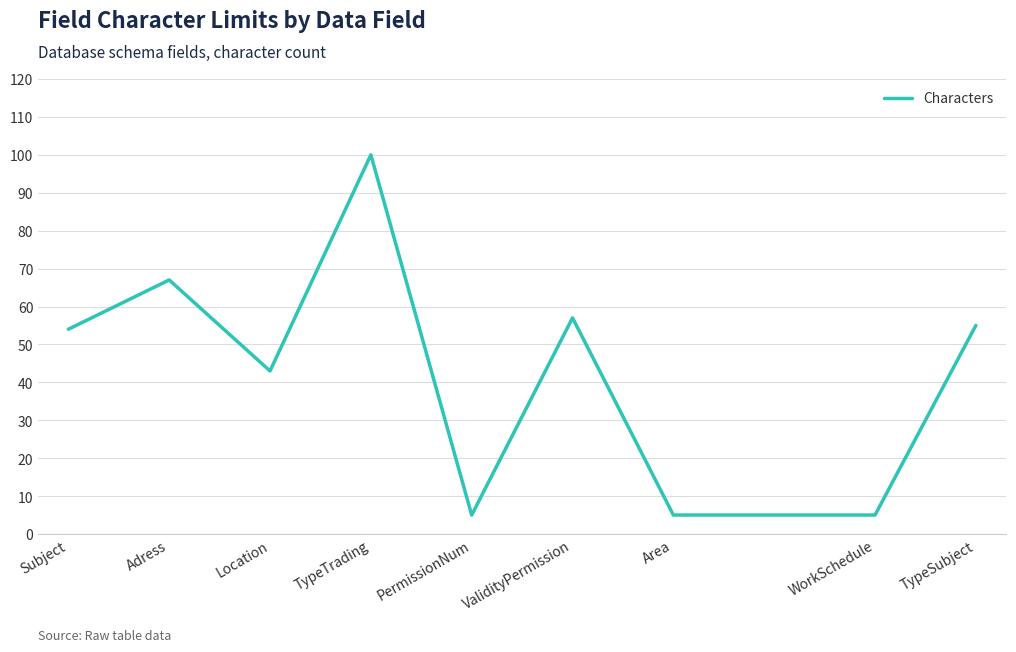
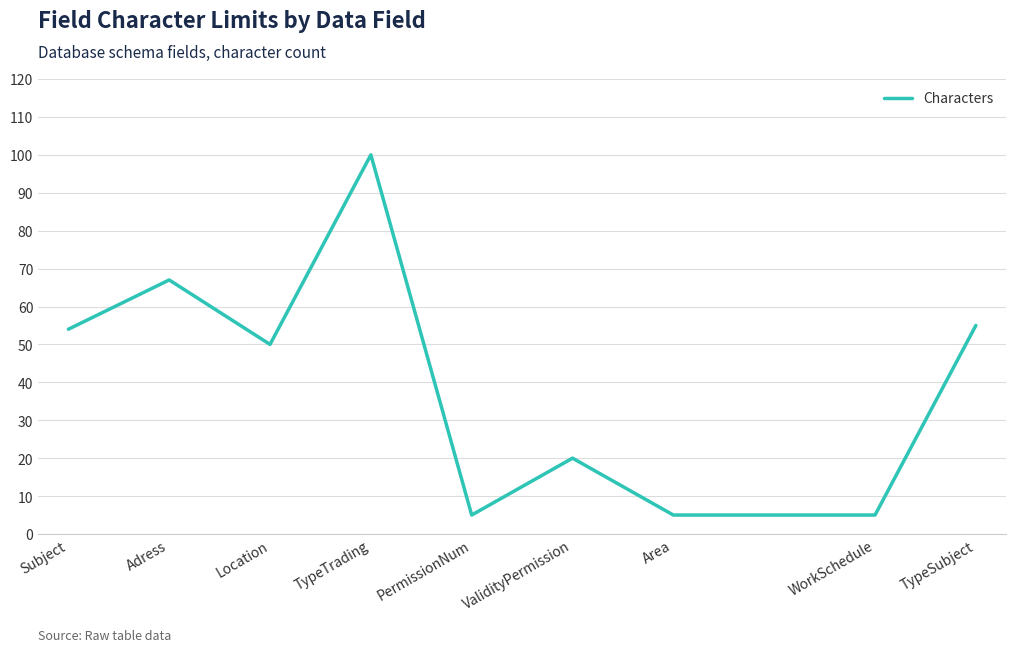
  {
    "Subject": 54,
    "Adress": 67,
-   "Location": 43,
+   "Location": 50,
    "TypeTrading": 100,
    "PermissionNum": 5,
-   "ValidityPermission": 57,
+   "ValidityPermission": 20,
    "Area": 5,
    "WorkSchedule": 5,
    "TypeSubject": 55
  }
